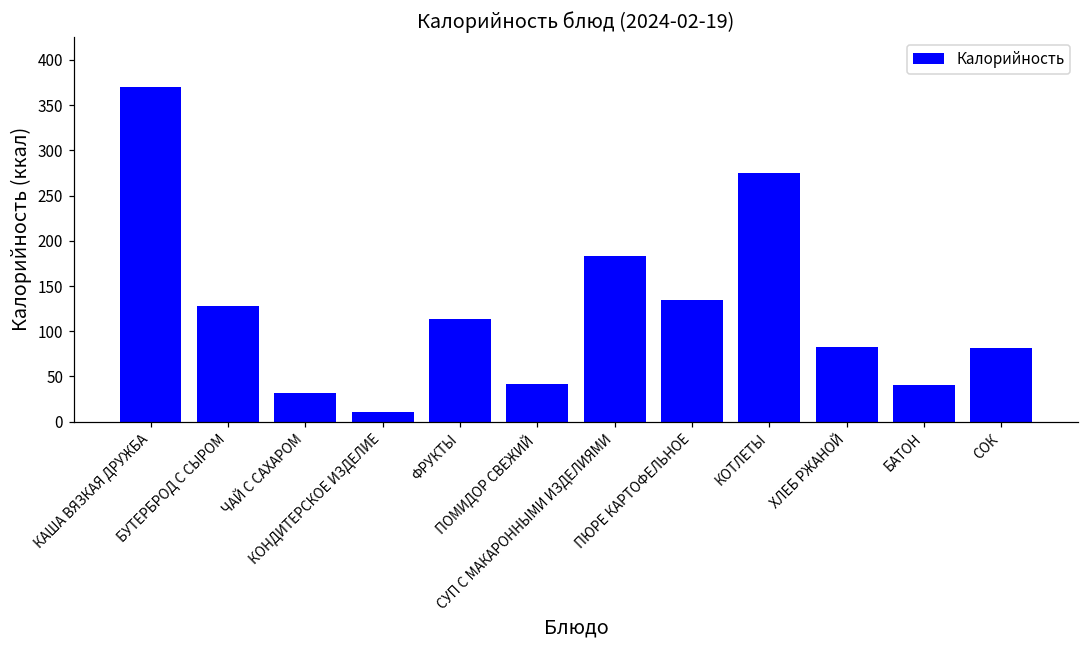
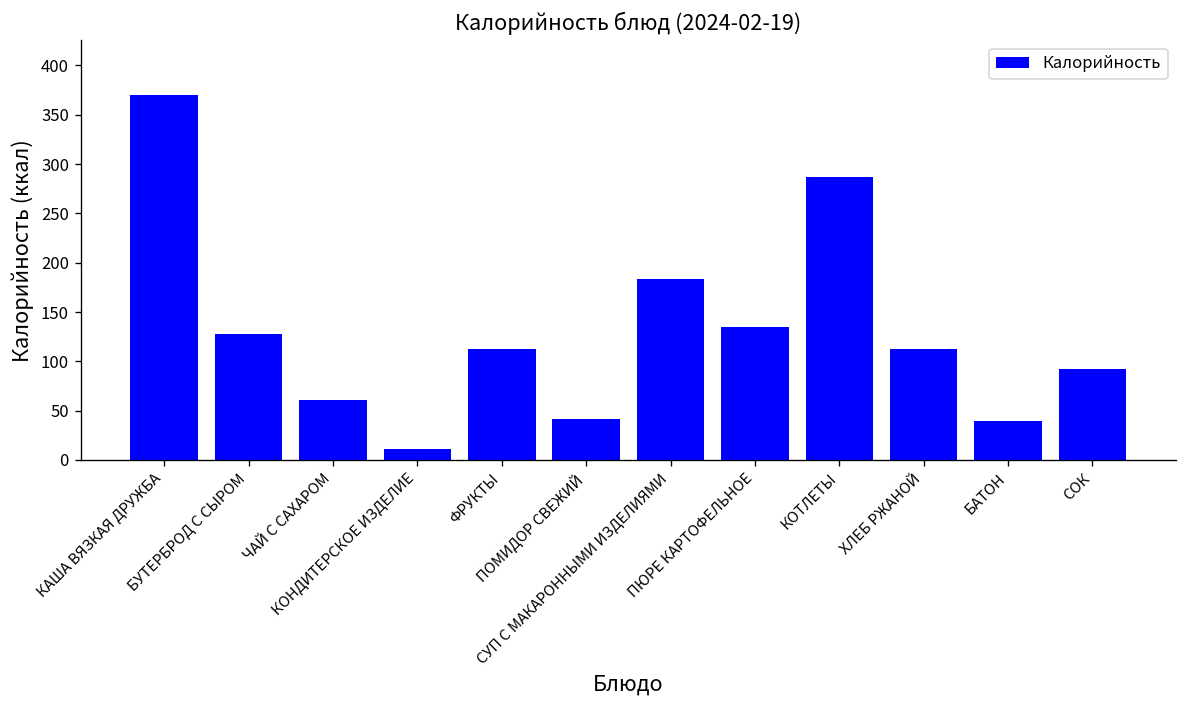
  {
    "КАША ВЯЗКАЯ ДРУЖБА": 370,
    "БУТЕРБРОД С СЫРОМ": 130,
-   "ЧАЙ С САХАРОМ": 30,
+   "ЧАЙ С САХАРОМ": 60,
    "КОНДИТЕРСКОЕ ИЗДЕЛИЕ": 10,
    "ФРУКТЫ": 110,
    "ПОМИДОР СВЕЖИЙ": 40,
    "СУП С МАКАРОННЫМИ ИЗДЕЛИЯМИ": 180,
    "ПЮРЕ КАРТОФЕЛЬНОЕ": 140,
-   "КОТЛЕТЫ": 280,
-   "ХЛЕБ РЖАНОЙ": 80,
+   "КОТЛЕТЫ": 290,
+   "ХЛЕБ РЖАНОЙ": 110,
    "БАТОН": 40,
-   "СОК": 80
+   "СОК": 90
  }
